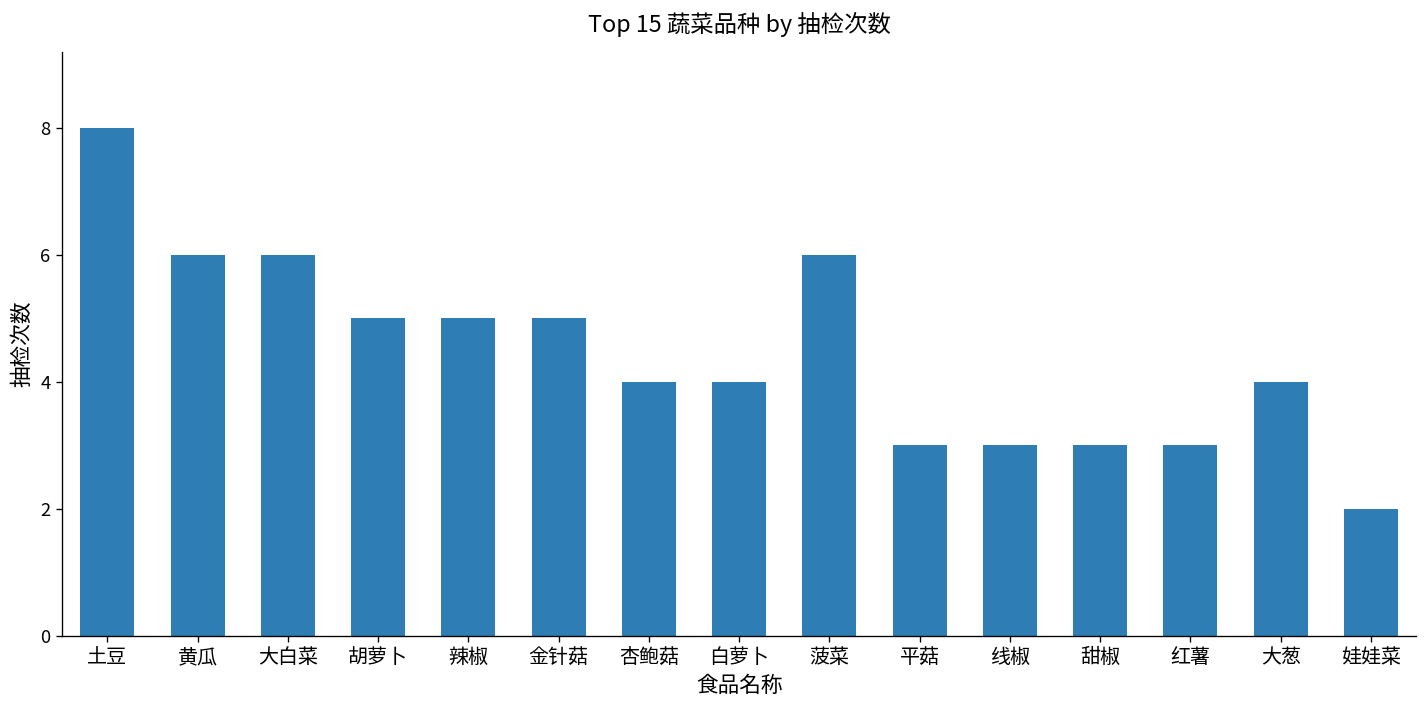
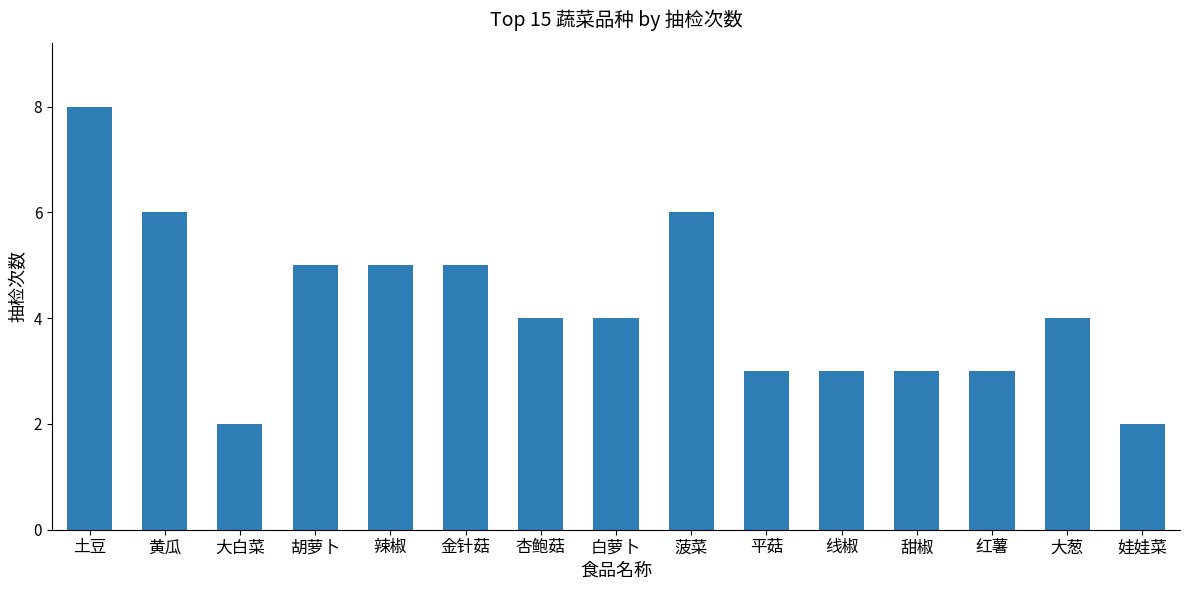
  {
    "土豆": 8,
    "黄瓜": 6,
-   "大白菜": 6,
+   "大白菜": 2,
    "胡萝卜": 5,
    "辣椒": 5,
    "金针菇": 5,
    "杏鲍菇": 4,
    "白萝卜": 4,
    "菠菜": 6,
    "平菇": 3,
    "线椒": 3,
    "甜椒": 3,
    "红薯": 3,
    "大葱": 4,
    "娃娃菜": 2
  }
